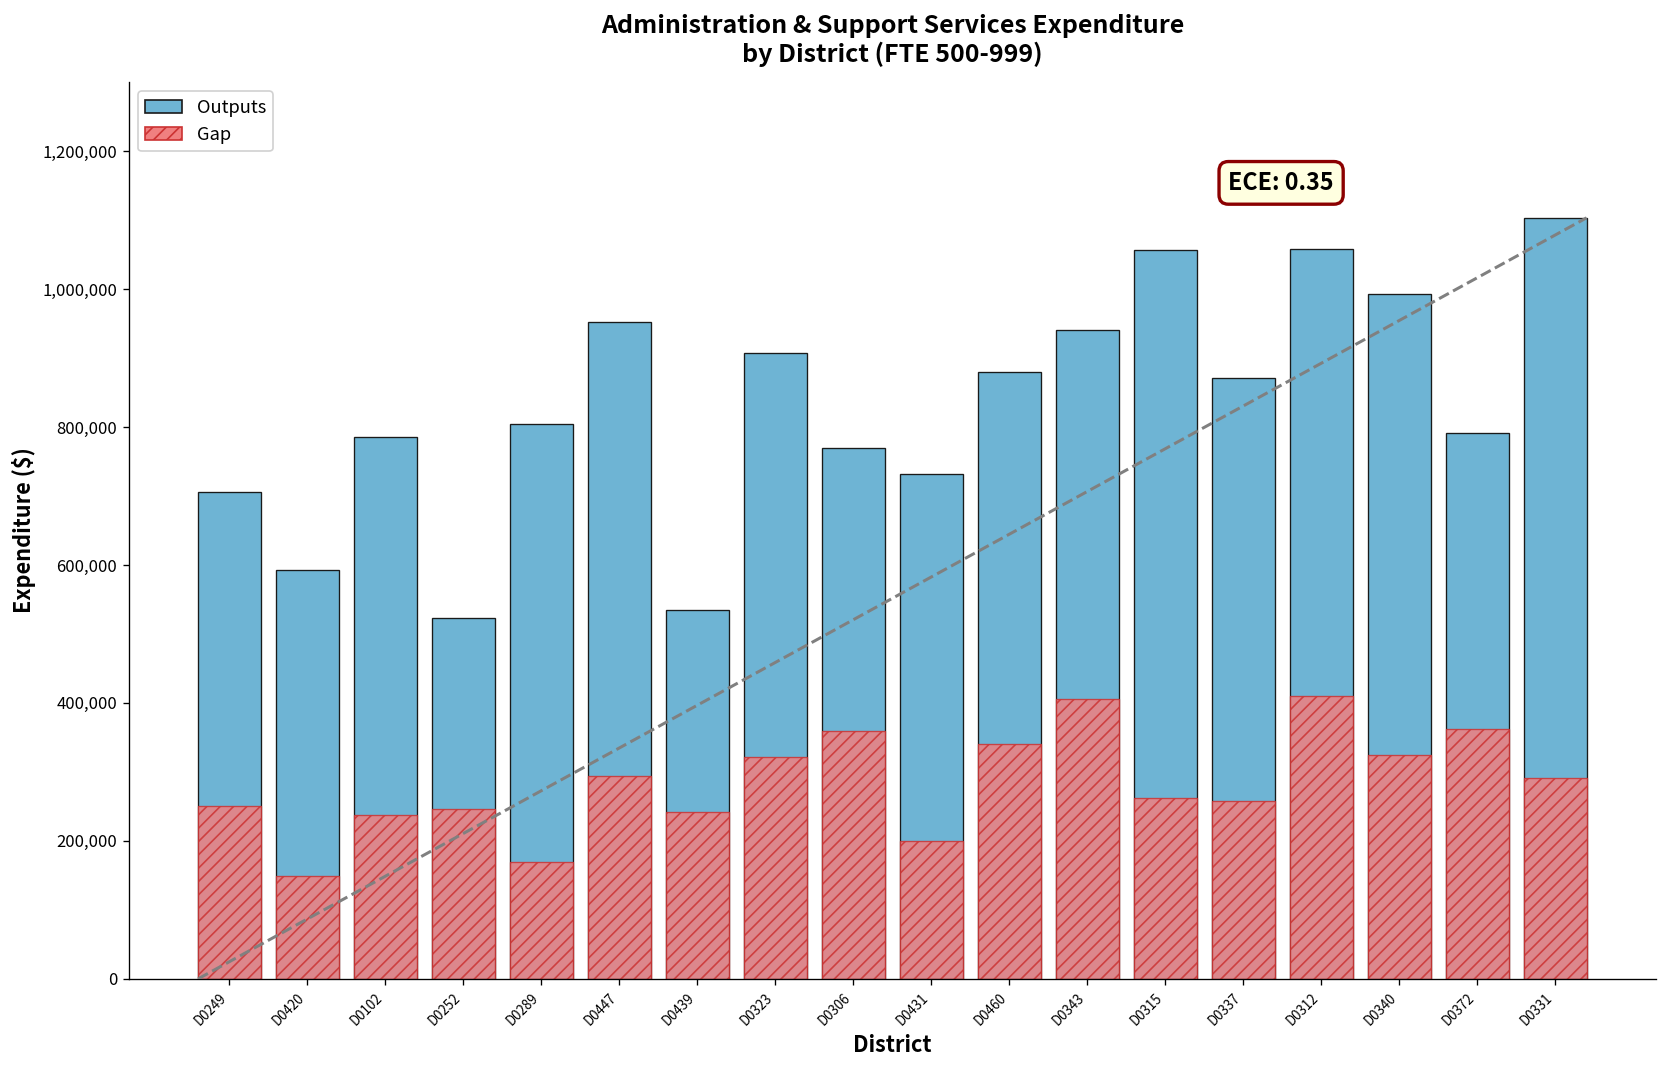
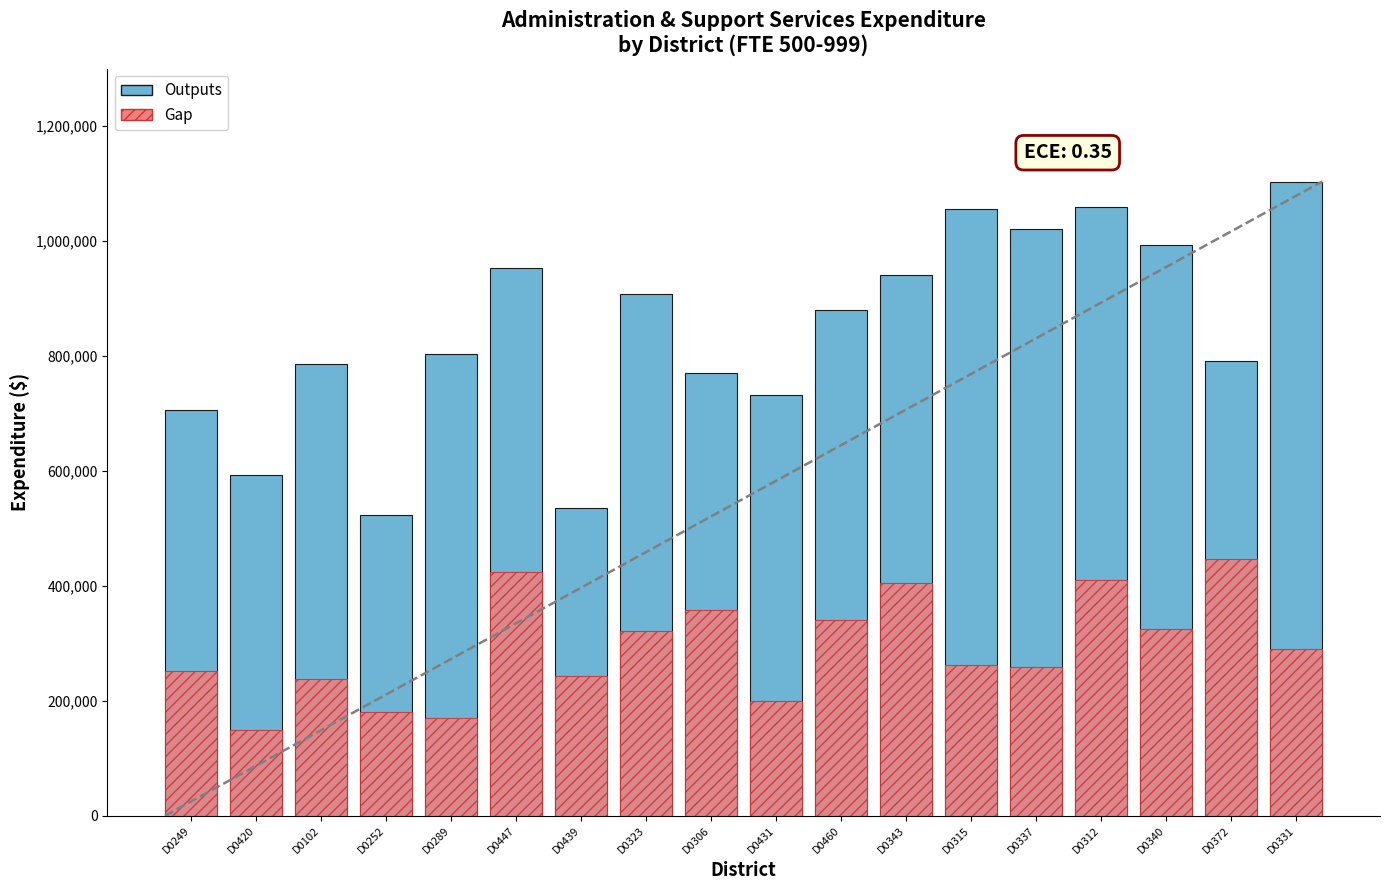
  {
    "Outputs": {
      "D0249": "710,000",
      "D0420": "590,000",
      "D0102": "790,000",
      "D0252": "520,000",
      "D0289": "800,000",
      "D0447": "950,000",
      "D0439": "540,000",
      "D0323": "910,000",
      "D0306": "770,000",
      "D0431": "730,000",
      "D0460": "880,000",
      "D0343": "940,000",
      "D0315": "1,060,000",
-     "D0337": "870,000",
+     "D0337": "1,020,000",
      "D0312": "1,060,000",
      "D0340": "990,000",
      "D0372": "790,000",
      "D0331": "1,100,000"
    },
    "Gap": {
-     "D0252": "250,000",
-     "D0447": "290,000",
-     "D0372": "360,000"
+     "D0252": "180,000",
+     "D0447": "420,000",
+     "D0372": "450,000"
    }
  }
